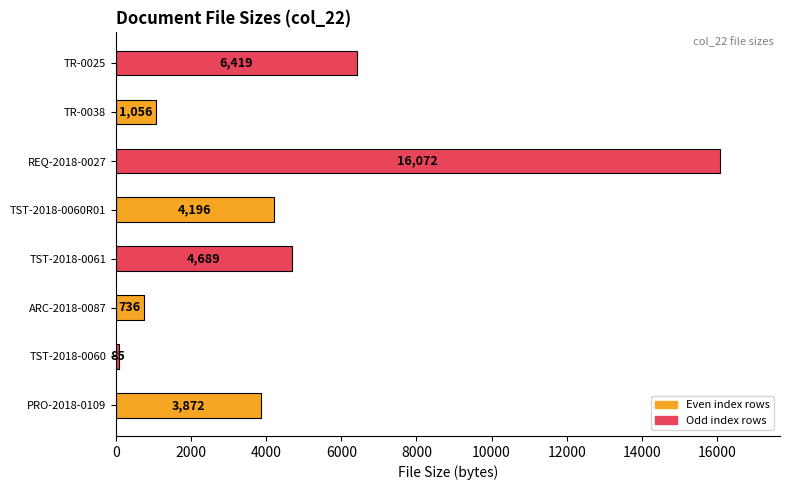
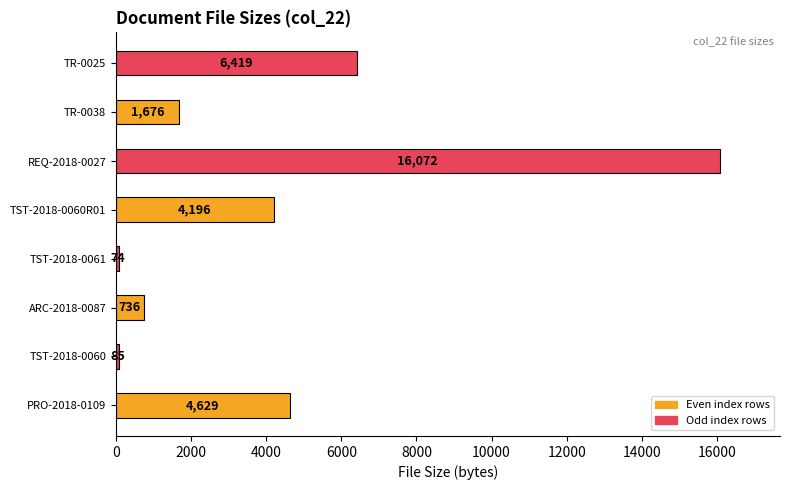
  {
    "TR-0025": "6,419",
-   "TR-0038": "1,056",
+   "TR-0038": "1,676",
    "REQ-2018-0027": "16,072",
    "TST-2018-0060R01": "4,196",
-   "TST-2018-0061": "4,689",
+   "TST-2018-0061": "74",
    "ARC-2018-0087": "736",
    "TST-2018-0060": "85",
-   "PRO-2018-0109": "3,872"
+   "PRO-2018-0109": "4,629"
  }
